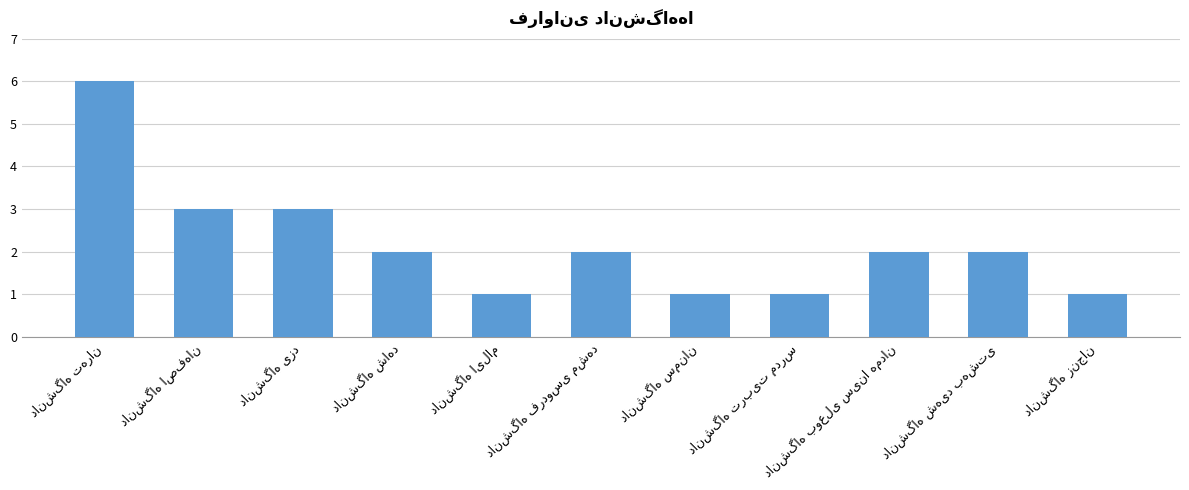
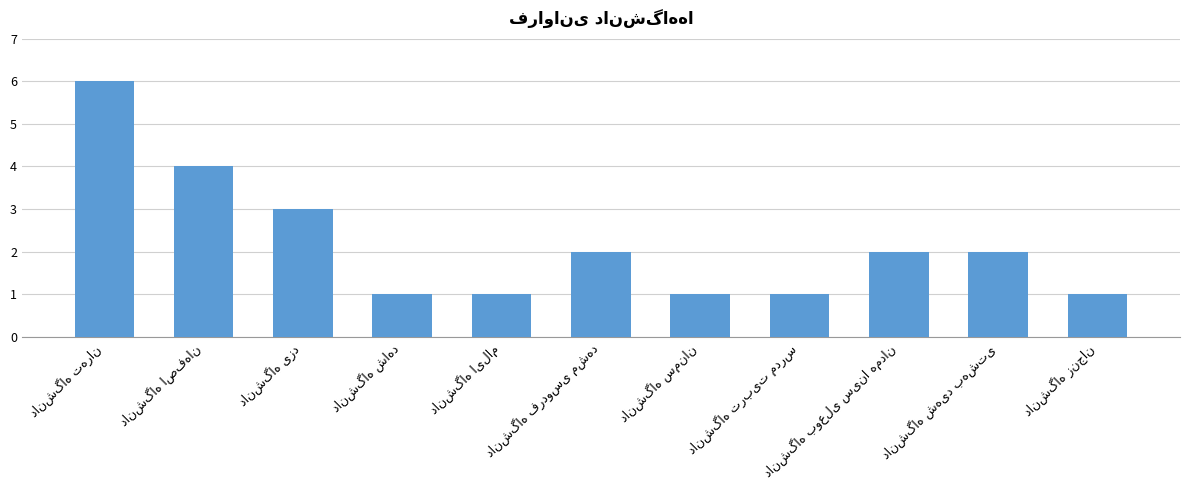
  {
    "دانشگاه تهران": 6,
-   "دانشگاه اصفهان": 3,
+   "دانشگاه اصفهان": 4,
    "دانشگاه یزد": 3,
-   "دانشگاه شاهد": 2,
+   "دانشگاه شاهد": 1,
    "دانشگاه ایلام": 1,
    "دانشگاه فردوسی مشهد": 2,
    "دانشگاه سمنان": 1,
    "دانشگاه تربیت مدرس": 1,
    "دانشگاه بوعلی سینا همدان": 2,
    "دانشگاه شهید بهشتی": 2,
    "دانشگاه زنجان": 1
  }
